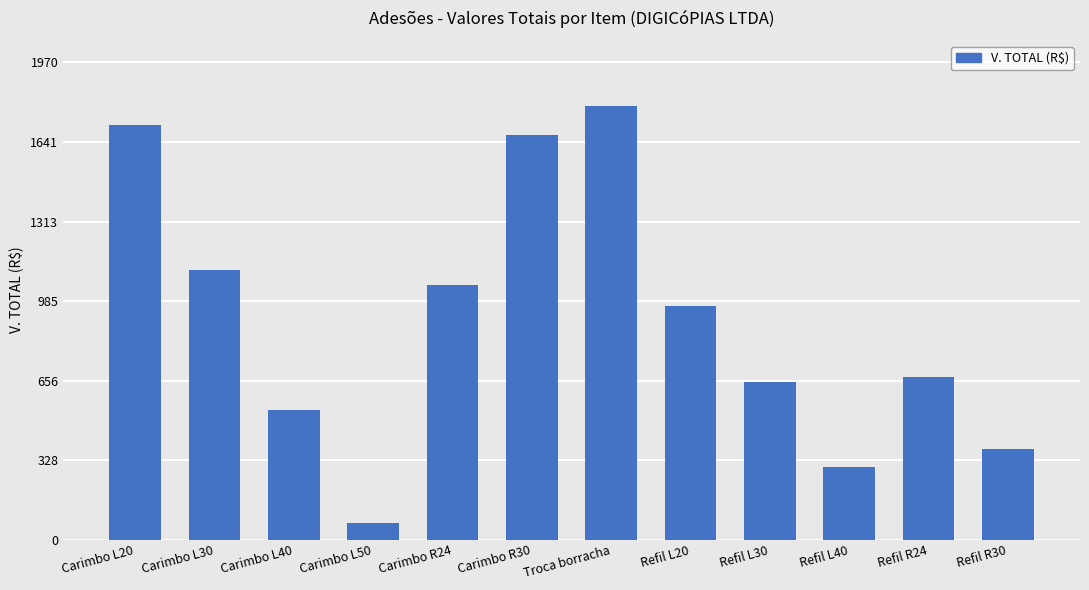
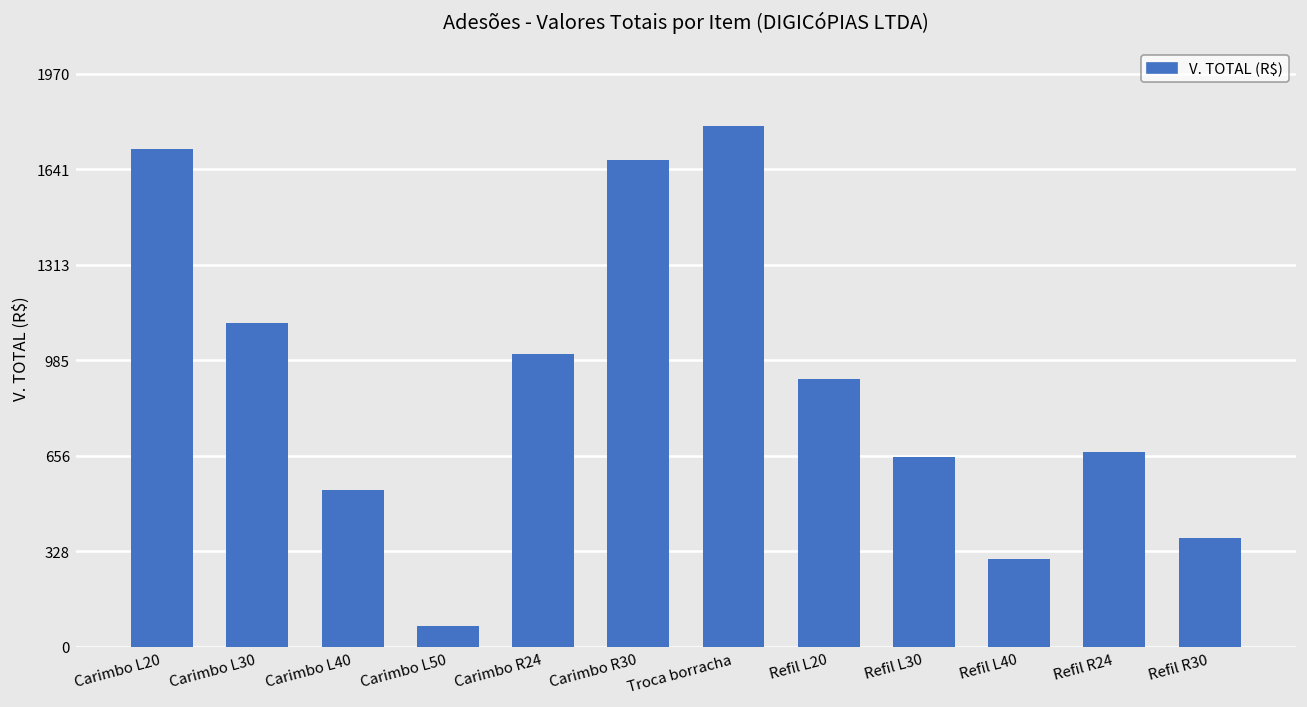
  {
    "Carimbo L20": 1710,
    "Carimbo L30": 1110,
    "Carimbo L40": 540,
    "Carimbo L50": 70,
-   "Carimbo R24": 1050,
+   "Carimbo R24": 1010,
    "Carimbo R30": 1670,
    "Troca borracha": 1790,
-   "Refil L20": 960,
+   "Refil L20": 920,
    "Refil L30": 650,
    "Refil L40": 300,
    "Refil R24": 670,
    "Refil R30": 370
  }
